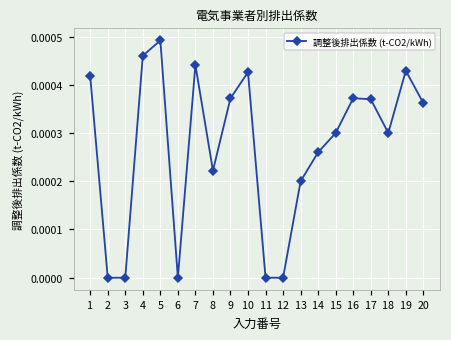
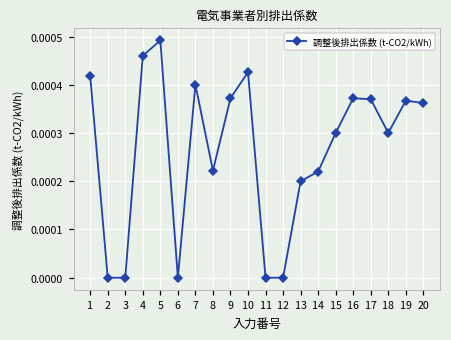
  {
    "1": 0.00042,
    "2": 0.00000,
    "3": 0.00000,
    "4": 0.00046,
    "5": 0.00049,
    "6": 0.00000,
-   "7": 0.00044,
+   "7": 0.00040,
    "8": 0.00022,
    "9": 0.00037,
    "10": 0.00043,
    "11": 0.00000,
    "12": 0.00000,
    "13": 0.00020,
-   "14": 0.00026,
+   "14": 0.00022,
    "15": 0.00030,
    "16": 0.00037,
    "17": 0.00037,
    "18": 0.00030,
-   "19": 0.00043,
+   "19": 0.00037,
    "20": 0.00036
  }
